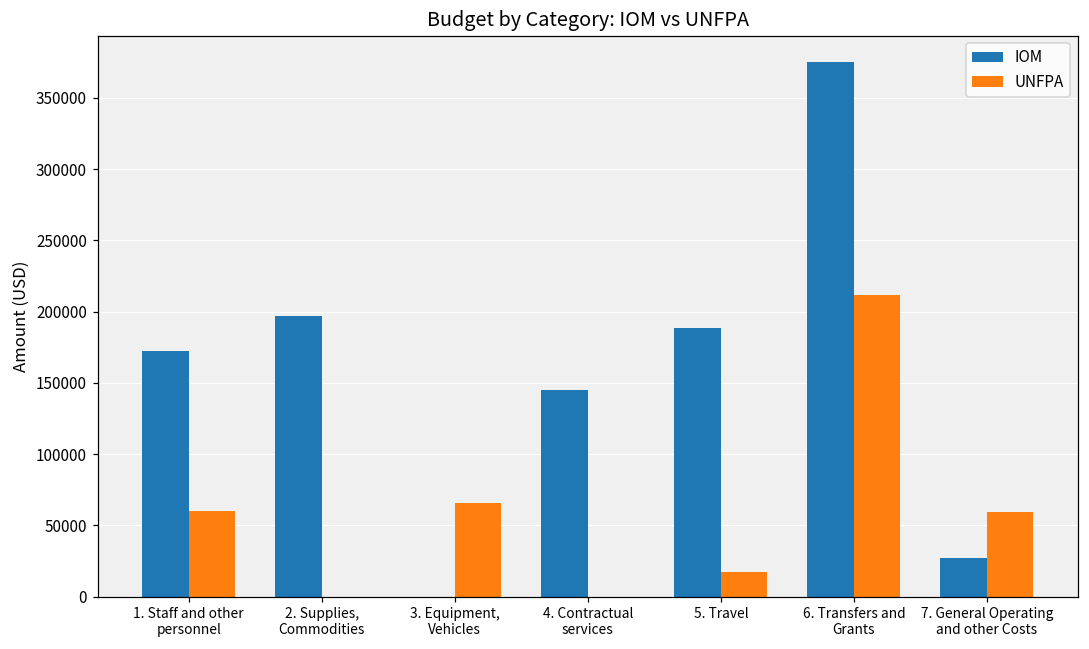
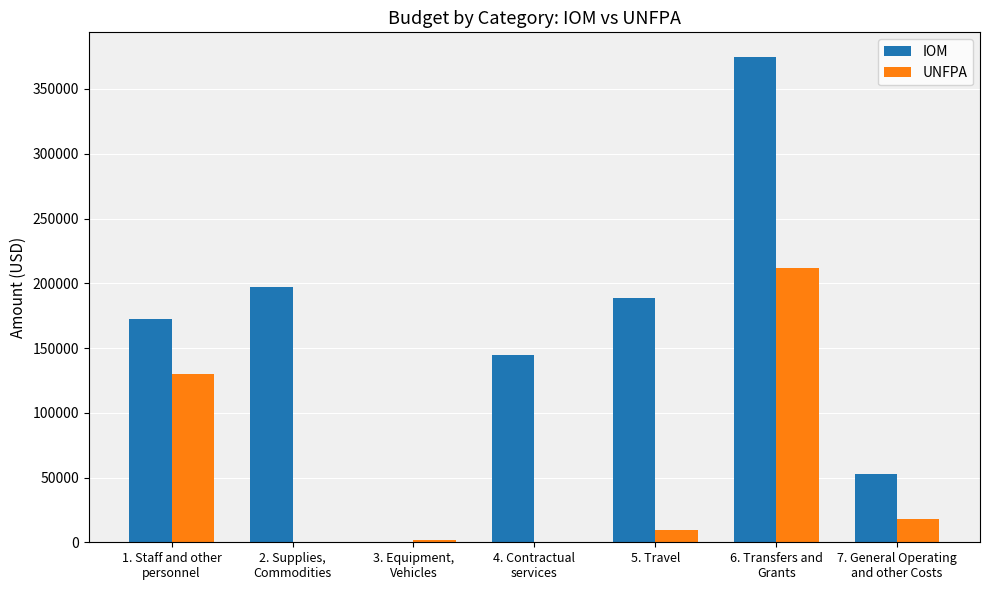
  {
    "IOM": {
      "1. Staff and other personnel": 172000,
      "2. Supplies, Commodities": 197000,
      "3. Equipment, Vehicles": 0,
      "4. Contractual services": 145000,
      "5. Travel": 189000,
      "6. Transfers and Grants": 375000,
-     "7. General Operating and other Costs": 27000
+     "7. General Operating and other Costs": 53000
    },
    "UNFPA": {
-     "1. Staff and other personnel": 60000,
+     "1. Staff and other personnel": 130000,
      "2. Supplies, Commodities": 0,
-     "3. Equipment, Vehicles": 66000,
+     "3. Equipment, Vehicles": 2000,
      "4. Contractual services": 0,
-     "5. Travel": 18000,
+     "5. Travel": 9000,
      "6. Transfers and Grants": 212000,
-     "7. General Operating and other Costs": 59000
+     "7. General Operating and other Costs": 18000
    }
  }
